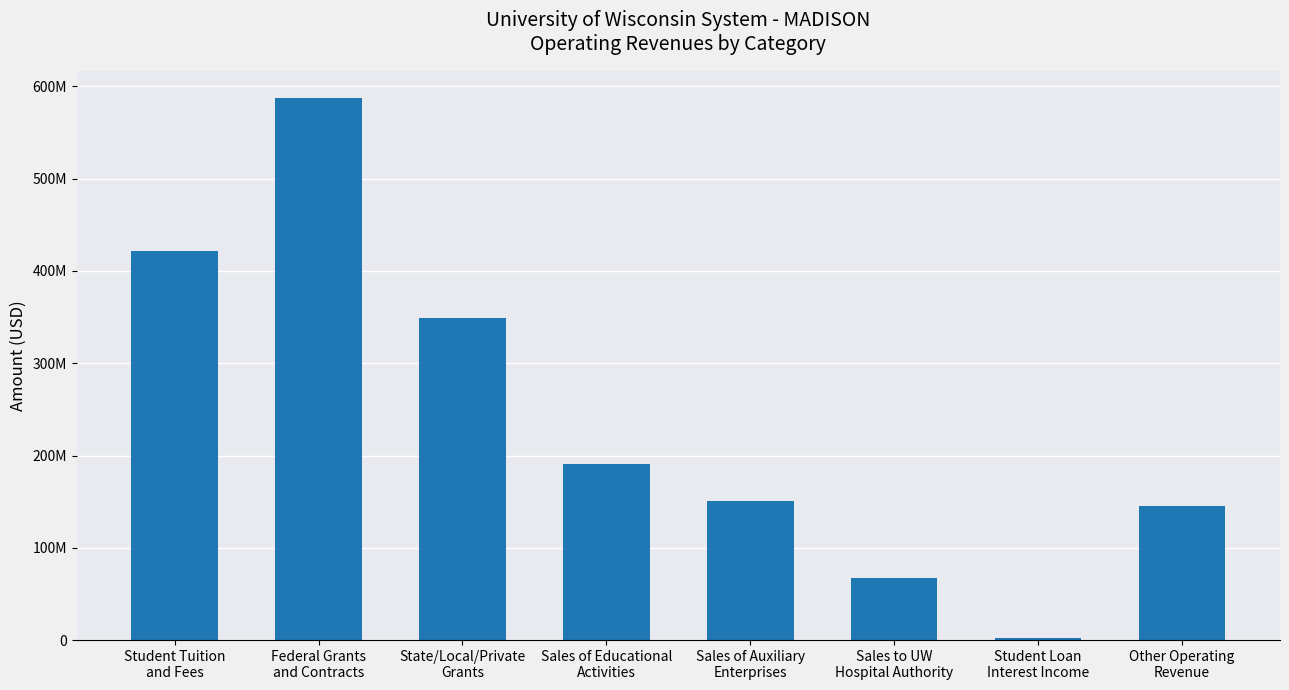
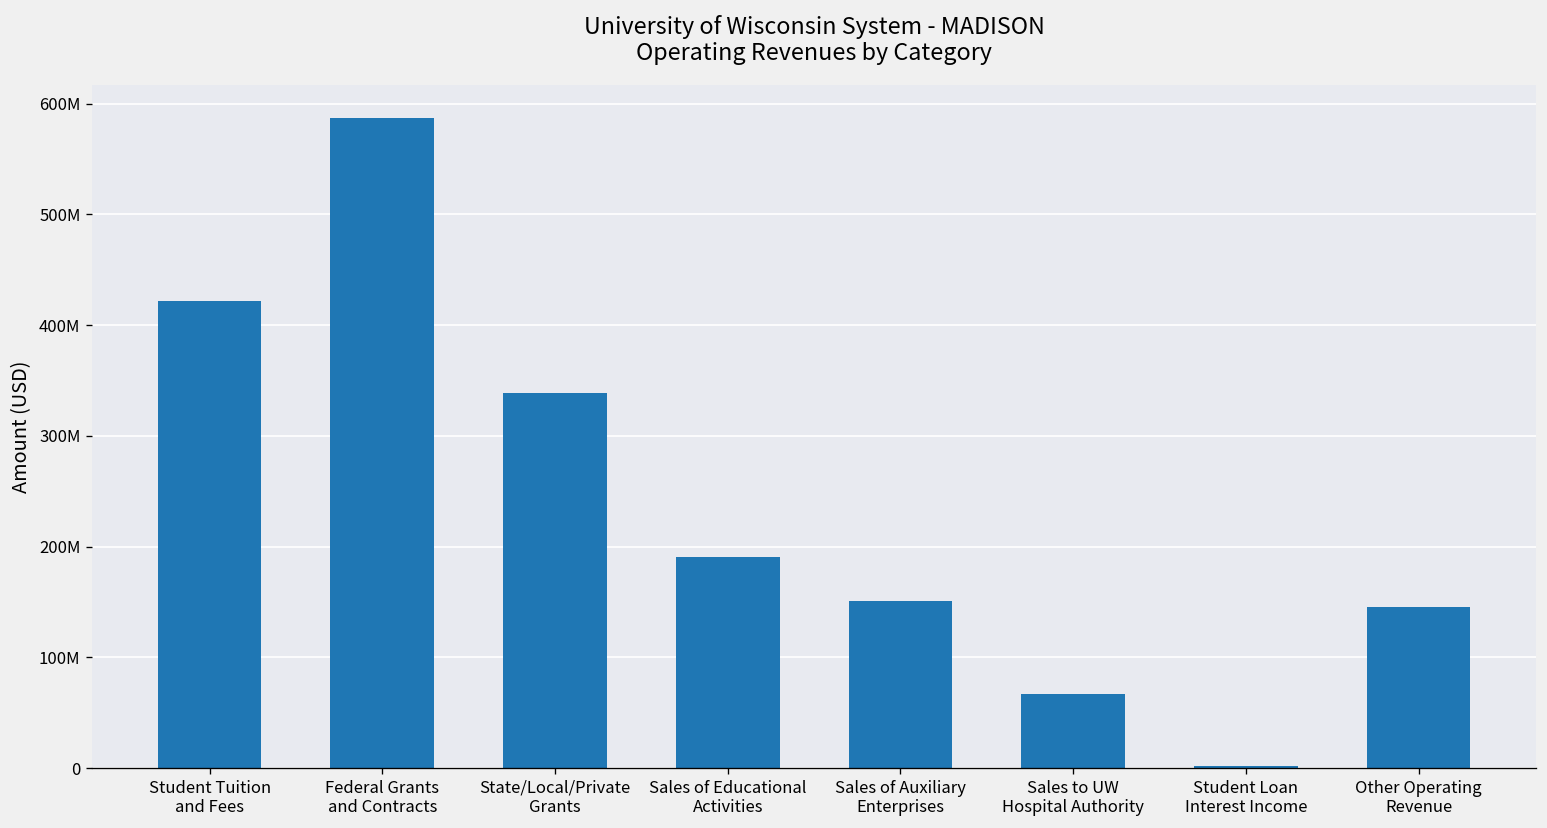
  {
    "Student Tuition and Fees": 420000000,
    "Federal Grants and Contracts": 590000000,
-   "State/Local/Private Grants": 350000000,
+   "State/Local/Private Grants": 340000000,
    "Sales of Educational Activities": 190000000,
    "Sales of Auxiliary Enterprises": 150000000,
    "Sales to UW Hospital Authority": 70000000,
    "Other Operating Revenue": 150000000
  }
